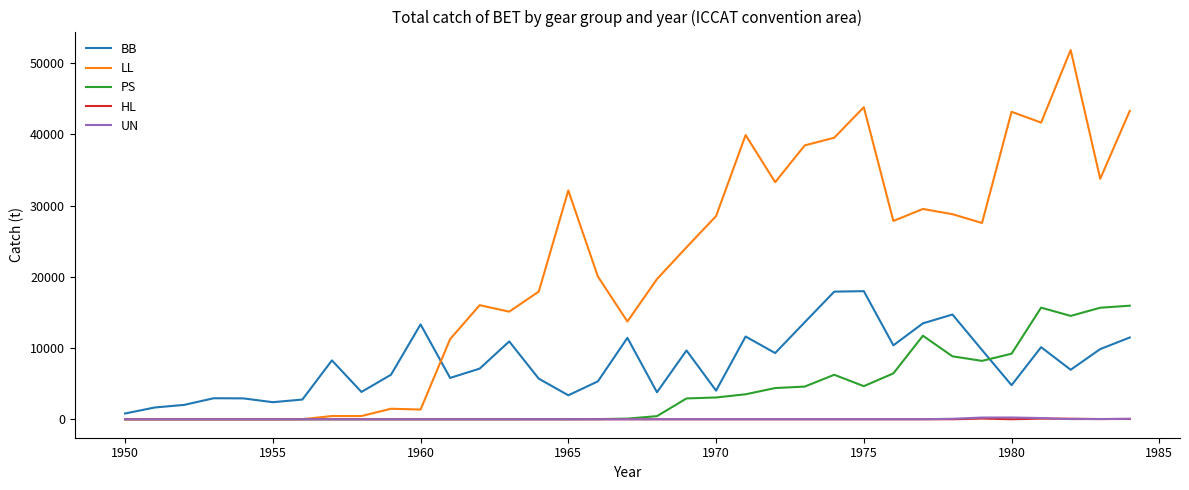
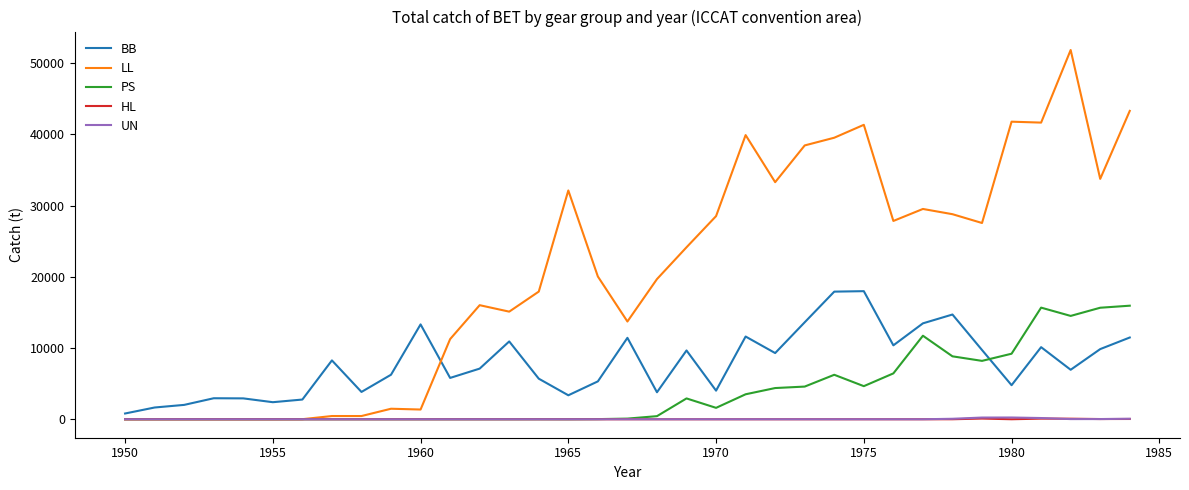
  {
    "BB": {
      "1950": 1000,
      "1955": 2000,
      "1960": 13000,
      "1965": 3000,
      "1970": 4000,
      "1975": 18000,
      "1980": 5000
    },
    "LL": {
      "1960": 1000,
      "1965": 32000,
      "1970": 29000,
-     "1975": 44000,
-     "1980": 43000
+     "1975": 41000,
+     "1980": 42000
    },
    "PS": {
-     "1970": 3000,
+     "1970": 2000,
      "1975": 5000,
      "1980": 9000
    }
  }
